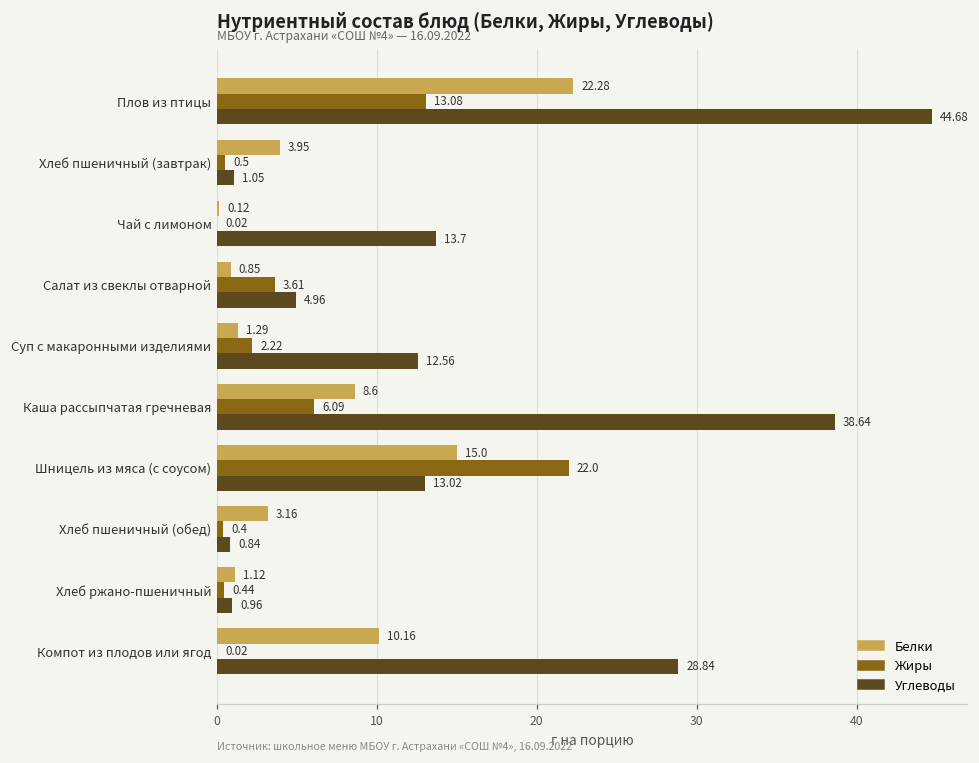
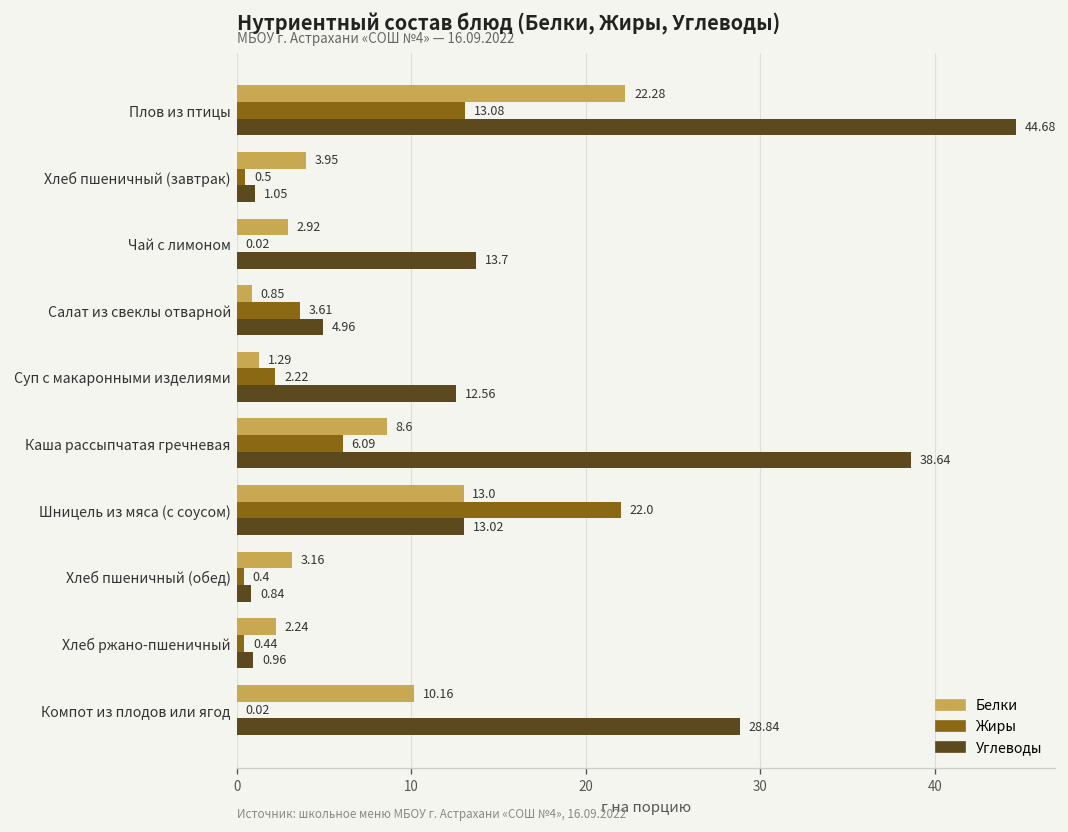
  {
    "Белки": {
      "Плов из птицы": 22.28,
      "Хлеб пшеничный (завтрак)": 3.95,
-     "Чай с лимоном": 0.12,
+     "Чай с лимоном": 2.92,
      "Салат из свеклы отварной": 0.85,
      "Суп с макаронными изделиями": 1.29,
      "Каша рассыпчатая гречневая": 8.6,
-     "Шницель из мяса (с соусом)": 15.0,
+     "Шницель из мяса (с соусом)": 13.0,
      "Хлеб пшеничный (обед)": 3.16,
-     "Хлеб ржано-пшеничный": 1.12,
+     "Хлеб ржано-пшеничный": 2.24,
      "Компот из плодов или ягод": 10.16
    }
  }
